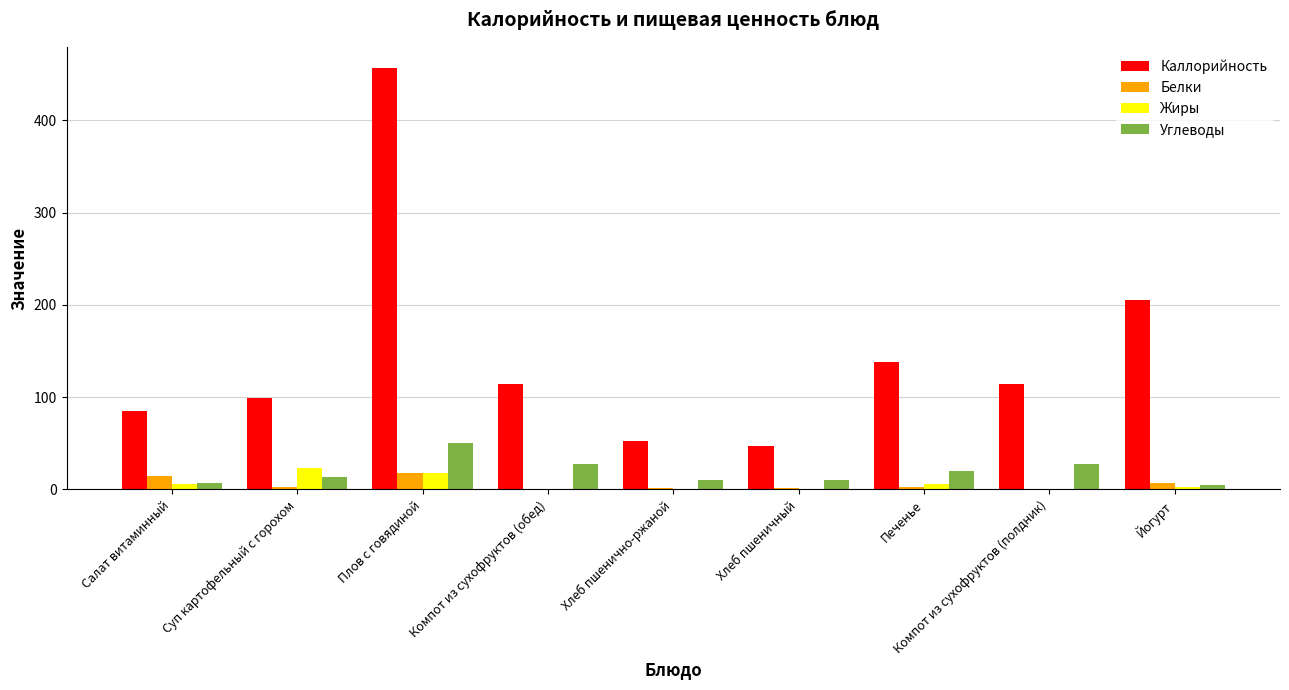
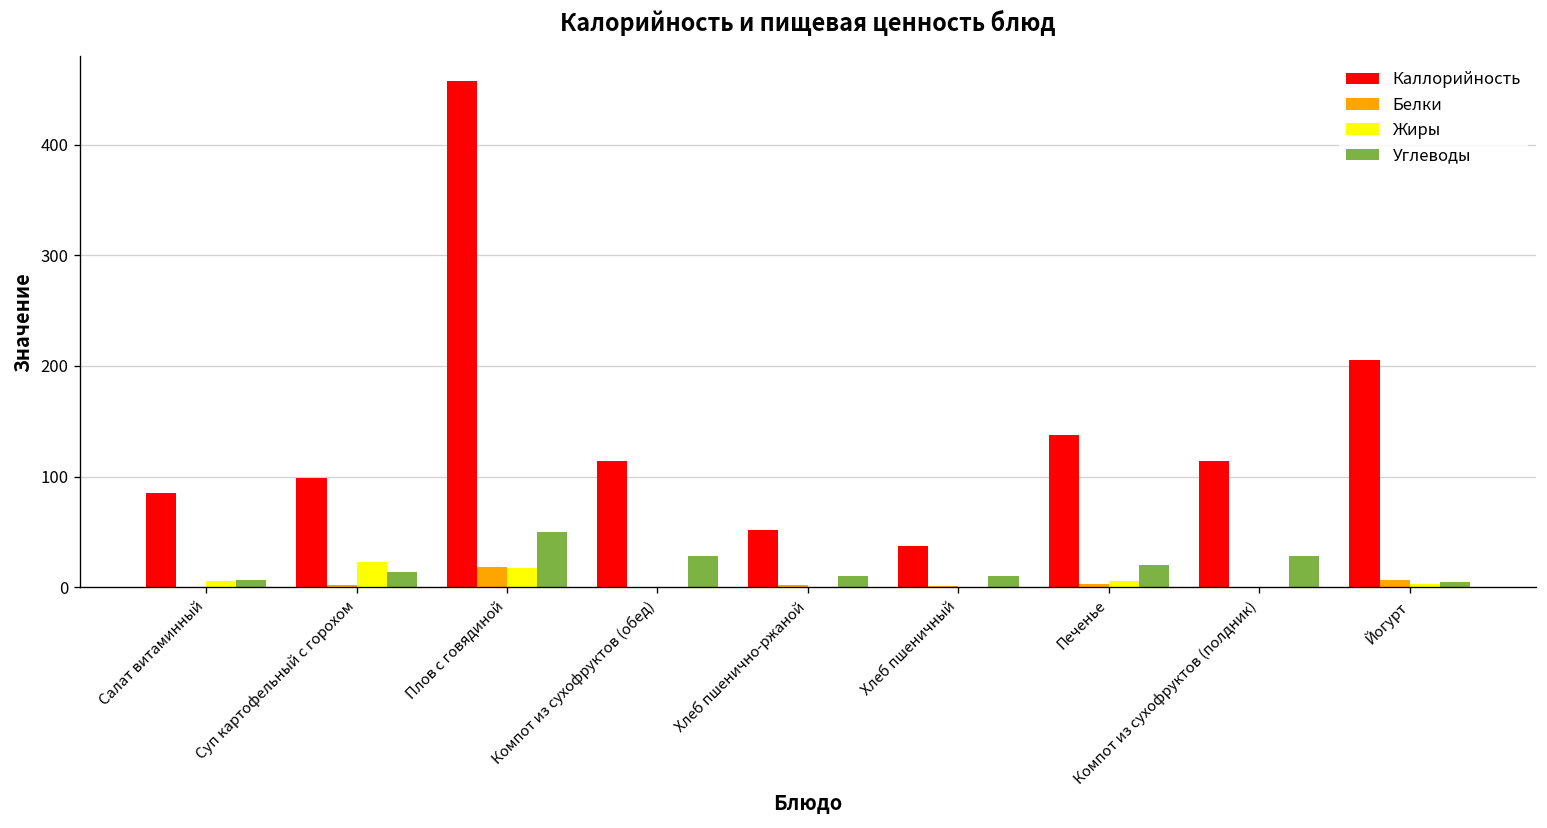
  {
    "Каллорийность": {
      "Салат витаминный": 90,
      "Суп картофельный с горохом": 100,
      "Плов с говядиной": 460,
      "Компот из сухофруктов (обед)": 110,
      "Хлеб пшенично-ржаной": 50,
-     "Хлеб пшеничный": 50,
+     "Хлеб пшеничный": 40,
      "Печенье": 140,
      "Компот из сухофруктов (полдник)": 110,
      "Йогурт": 210
    },
    "Белки": {
-     "Салат витаминный": 20,
+     "Салат витаминный": 0,
      "Плов с говядиной": 20,
      "Печенье": 0,
      "Йогурт": 10
    },
    "Жиры": {
      "Салат витаминный": 10,
      "Суп картофельный с горохом": 20,
      "Плов с говядиной": 20,
      "Компот из сухофруктов (обед)": 0,
      "Печенье": 10,
      "Компот из сухофруктов (полдник)": 0,
      "Йогурт": 0
    },
    "Углеводы": {
      "Салат витаминный": 10,
      "Суп картофельный с горохом": 10,
      "Плов с говядиной": 50,
      "Компот из сухофруктов (обед)": 30,
      "Хлеб пшенично-ржаной": 10,
      "Хлеб пшеничный": 10,
      "Печенье": 20,
      "Компот из сухофруктов (полдник)": 30,
      "Йогурт": 0
    }
  }
